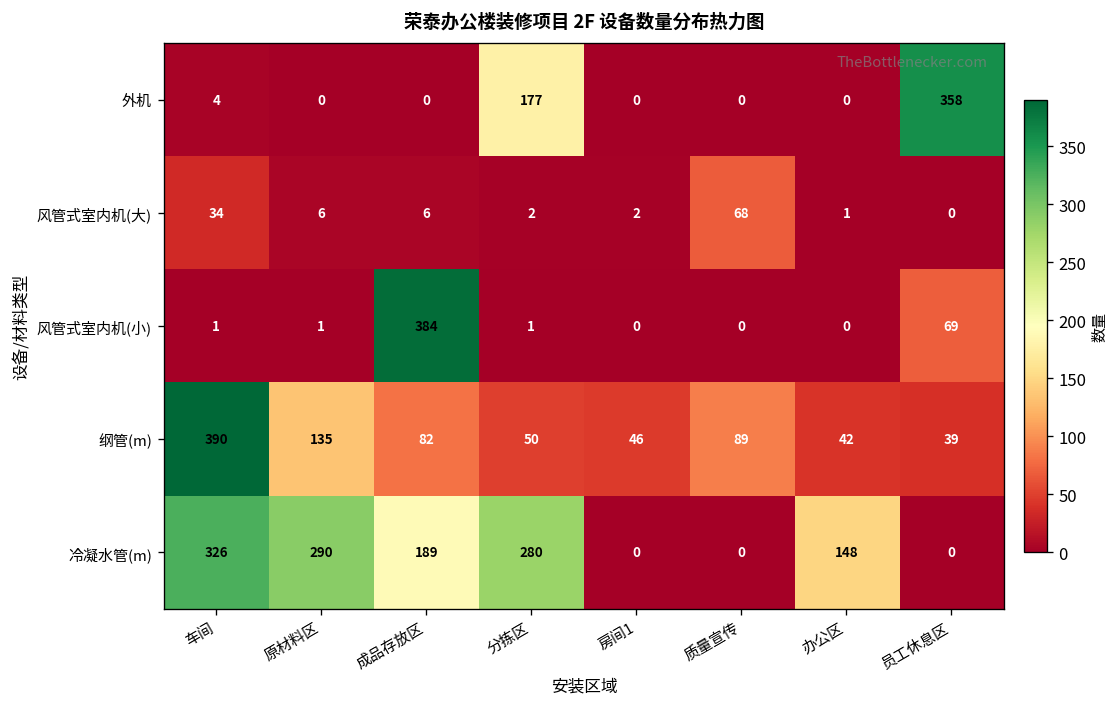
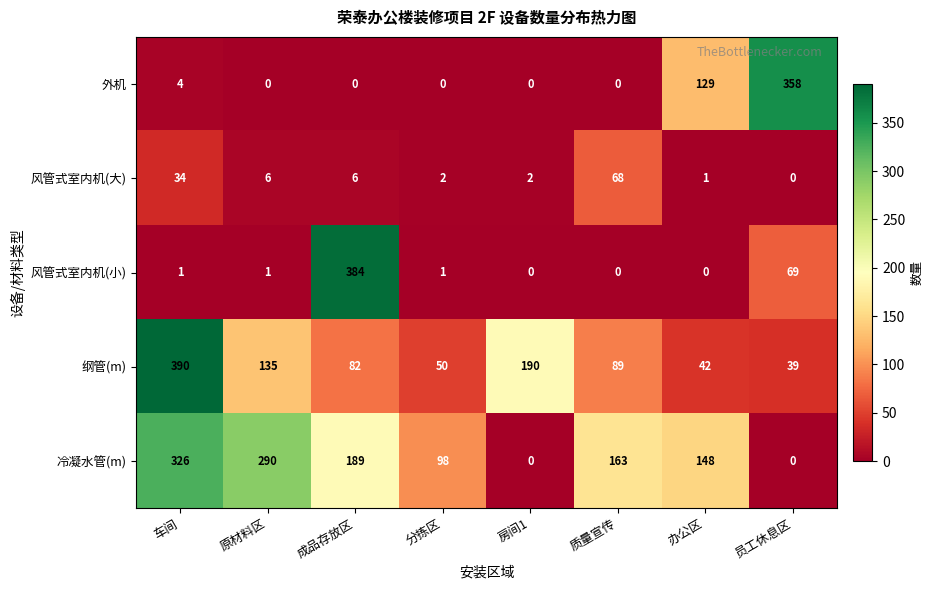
  {
    "外机": {
      "车间": 4,
      "原材料区": 0,
      "成品存放区": 0,
-     "分拣区": 177,
+     "分拣区": 0,
      "房间1": 0,
      "质量宣传": 0,
-     "办公区": 0
+     "办公区": 129
    },
    "风管式室内机(大)": {
      "车间": 34,
      "原材料区": 6,
      "成品存放区": 6,
      "分拣区": 2,
      "房间1": 2,
      "质量宣传": 68,
      "办公区": 1,
      "员工休息区": 0
    },
    "风管式室内机(小)": {
      "车间": 1,
      "原材料区": 1,
      "成品存放区": 384,
      "分拣区": 1,
      "房间1": 0,
      "质量宣传": 0,
      "办公区": 0,
      "员工休息区": 69
    },
    "纲管(m)": {
      "车间": 390,
      "原材料区": 135,
      "成品存放区": 82,
      "分拣区": 50,
-     "房间1": 46,
+     "房间1": 190,
      "质量宣传": 89,
      "办公区": 42,
      "员工休息区": 39
    },
    "冷凝水管(m)": {
      "车间": 326,
      "原材料区": 290,
      "成品存放区": 189,
-     "分拣区": 280,
+     "分拣区": 98,
      "房间1": 0,
-     "质量宣传": 0,
+     "质量宣传": 163,
      "办公区": 148,
      "员工休息区": 0
    }
  }
